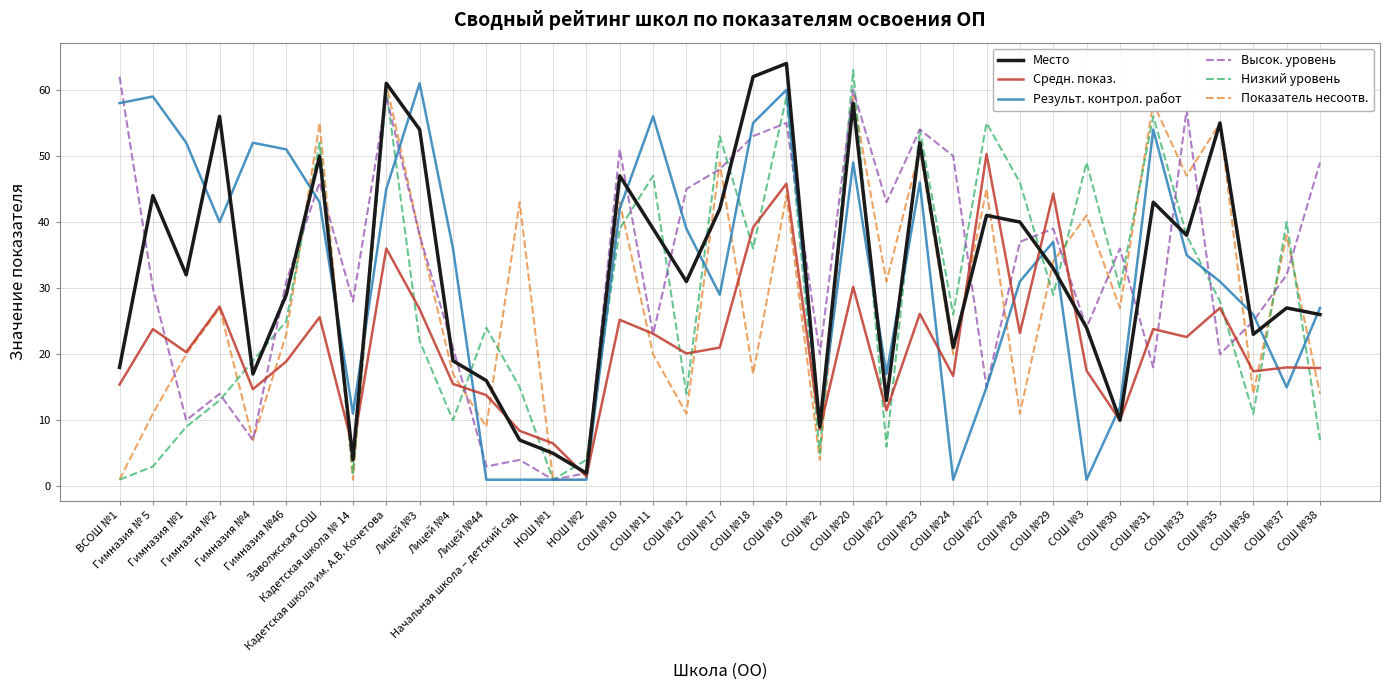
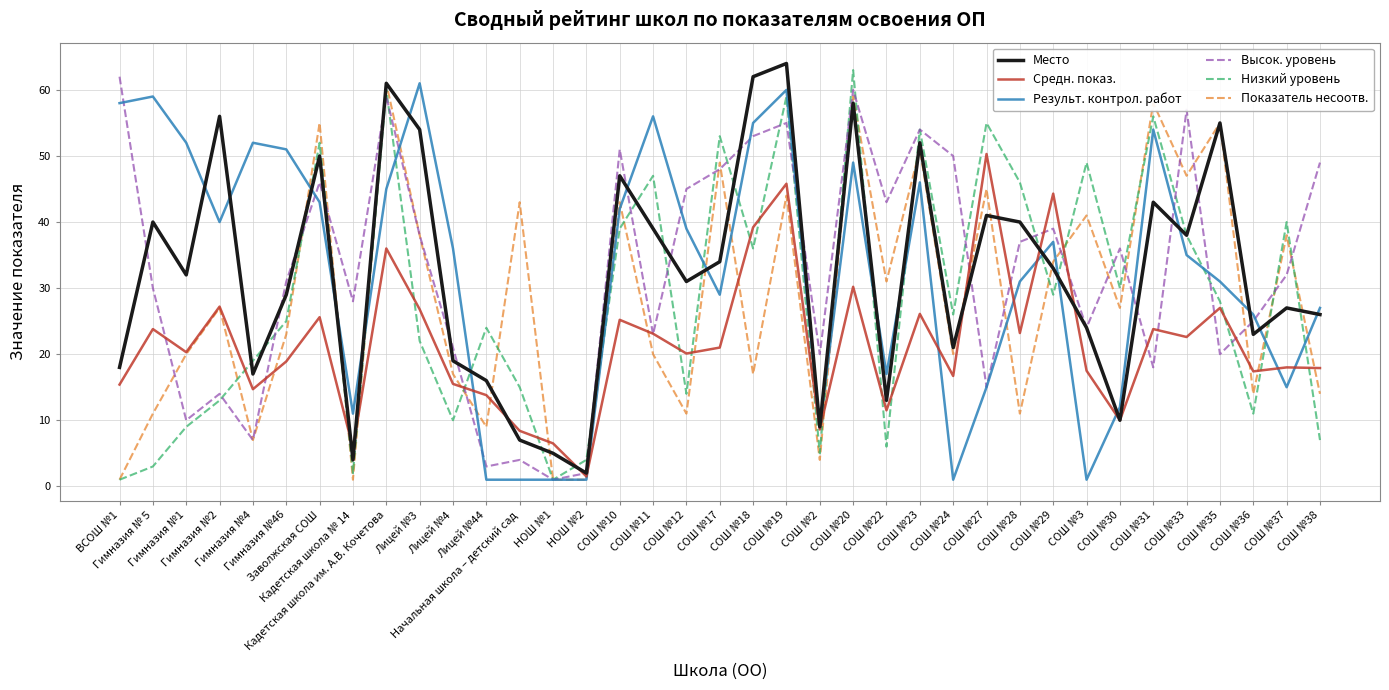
  {
    "Место": {
      "ВСОШ №1": 18,
-     "Гимназия № 5": 44,
+     "Гимназия № 5": 40,
      "Гимназия №1": 32,
      "Гимназия №2": 56,
      "Гимназия №4": 17,
      "Гимназия №46": 29,
      "Заволжская СОШ": 50,
      "Кадетская школа № 14": 4,
      "Лицей №3": 54,
      "Лицей №4": 19,
      "Лицей №44": 16,
      "Начальная школа – детский сад": 7,
      "НОШ №1": 5,
      "СОШ №10": 47,
      "СОШ №11": 39,
      "СОШ №12": 31,
-     "СОШ №17": 42,
+     "СОШ №17": 34,
      "СОШ №18": 62,
      "СОШ №19": 64,
      "СОШ №20": 58,
      "СОШ №22": 13,
      "СОШ №23": 52,
      "СОШ №24": 21,
      "СОШ №27": 41,
      "СОШ №28": 40,
      "СОШ №29": 33,
      "СОШ №31": 43,
      "СОШ №36": 23,
      "СОШ №37": 27,
      "СОШ №38": 26
    },
    "Средн. показ.": {
      "ВСОШ №1": 15,
      "Гимназия № 5": 24,
      "Гимназия №4": 15,
      "Гимназия №46": 19,
      "Заволжская СОШ": 26,
      "Кадетская школа № 14": 6,
      "Кадетская школа им. А.В. Кочетова": 36,
      "Лицей №3": 27,
      "Лицей №4": 16,
      "Лицей №44": 14,
      "Начальная школа – детский сад": 8,
      "НОШ №1": 7,
      "НОШ №2": 2,
      "СОШ №10": 25,
      "СОШ №12": 20,
      "СОШ №17": 21,
      "СОШ №18": 39,
      "СОШ №19": 46,
      "СОШ №2": 9,
      "СОШ №20": 30,
      "СОШ №22": 12,
      "СОШ №23": 26,
      "СОШ №24": 17,
      "СОШ №27": 50,
      "СОШ №28": 23,
      "СОШ №29": 44,
      "СОШ №3": 18,
      "СОШ №31": 24,
      "СОШ №33": 23,
      "СОШ №35": 27,
      "СОШ №36": 17,
      "СОШ №37": 18,
      "СОШ №38": 18
    },
    "Результ. контрол. работ": {
      "ВСОШ №1": 58,
      "Гимназия № 5": 59,
      "Гимназия №1": 52,
      "Гимназия №2": 40,
      "Гимназия №4": 52,
      "Гимназия №46": 51,
      "Заволжская СОШ": 43,
      "Кадетская школа № 14": 11,
      "Кадетская школа им. А.В. Кочетова": 45,
      "Лицей №3": 61,
      "Лицей №4": 36,
      "Лицей №44": 1,
      "Начальная школа – детский сад": 1,
      "СОШ №10": 42,
      "СОШ №11": 56,
      "СОШ №12": 39,
      "СОШ №17": 29,
      "СОШ №18": 55,
      "СОШ №19": 60,
      "СОШ №20": 49,
      "СОШ №22": 17,
      "СОШ №23": 46,
      "СОШ №24": 1,
      "СОШ №28": 31,
      "СОШ №29": 37,
      "СОШ №3": 1,
      "СОШ №30": 12,
      "СОШ №31": 54,
      "СОШ №33": 35,
      "СОШ №35": 31,
      "СОШ №36": 26,
      "СОШ №37": 15,
      "СОШ №38": 27
    },
    "Высок. уровень": {
      "ВСОШ №1": 62,
      "Гимназия № 5": 30,
      "Гимназия №1": 10,
      "Гимназия №2": 14,
      "Гимназия №46": 31,
      "Заволжская СОШ": 46,
      "Кадетская школа № 14": 28,
      "Кадетская школа им. А.В. Кочетова": 59,
      "Лицей №4": 21,
      "Лицей №44": 3,
      "Начальная школа – детский сад": 4,
      "СОШ №10": 51,
      "СОШ №12": 45,
      "СОШ №17": 48,
      "СОШ №18": 53,
      "СОШ №19": 55,
      "СОШ №2": 20,
      "СОШ №20": 60,
      "СОШ №22": 43,
      "СОШ №24": 50,
      "СОШ №28": 37,
      "СОШ №29": 39,
      "СОШ №30": 36,
      "СОШ №31": 18,
      "СОШ №35": 20,
      "СОШ №36": 25,
      "СОШ №37": 32,
      "СОШ №38": 49
    },
    "Низкий уровень": {
      "Гимназия № 5": 3,
      "Гимназия №1": 9,
      "Гимназия №2": 13,
      "Гимназия №4": 19,
      "Гимназия №46": 25,
      "Заволжская СОШ": 52,
      "Кадетская школа № 14": 2,
      "Кадетская школа им. А.В. Кочетова": 60,
      "Лицей №3": 22,
      "Лицей №4": 10,
      "Лицей №44": 24,
      "Начальная школа – детский сад": 15,
      "НОШ №2": 4,
      "СОШ №10": 39,
      "СОШ №11": 47,
      "СОШ №12": 14,
      "СОШ №17": 53,
      "СОШ №18": 36,
      "СОШ №19": 59,
      "СОШ №2": 5,
      "СОШ №20": 63,
      "СОШ №22": 6,
      "СОШ №24": 26,
      "СОШ №27": 55,
      "СОШ №28": 46,
      "СОШ №29": 29,
      "СОШ №3": 49,
      "СОШ №30": 30,
      "СОШ №31": 56,
      "СОШ №35": 28,
      "СОШ №36": 11,
      "СОШ №37": 40,
      "СОШ №38": 7
    },
    "Показатель несоотв.": {
      "Гимназия № 5": 11,
      "Гимназия №46": 23,
      "Заволжская СОШ": 55,
      "Кадетская школа № 14": 1,
      "Лицей №4": 17,
      "Лицей №44": 9,
      "Начальная школа – детский сад": 43,
      "СОШ №10": 43,
      "СОШ №11": 20,
      "СОШ №12": 11,
      "СОШ №17": 49,
      "СОШ №18": 17,
      "СОШ №19": 44,
      "СОШ №2": 4,
      "СОШ №20": 59,
      "СОШ №22": 31,
      "СОШ №23": 51,
      "СОШ №24": 20,
      "СОШ №27": 45,
      "СОШ №28": 11,
      "СОШ №29": 34,
      "СОШ №3": 41,
      "СОШ №30": 27,
      "СОШ №33": 47,
      "СОШ №36": 14,
      "СОШ №37": 38,
      "СОШ №38": 14
    }
  }
